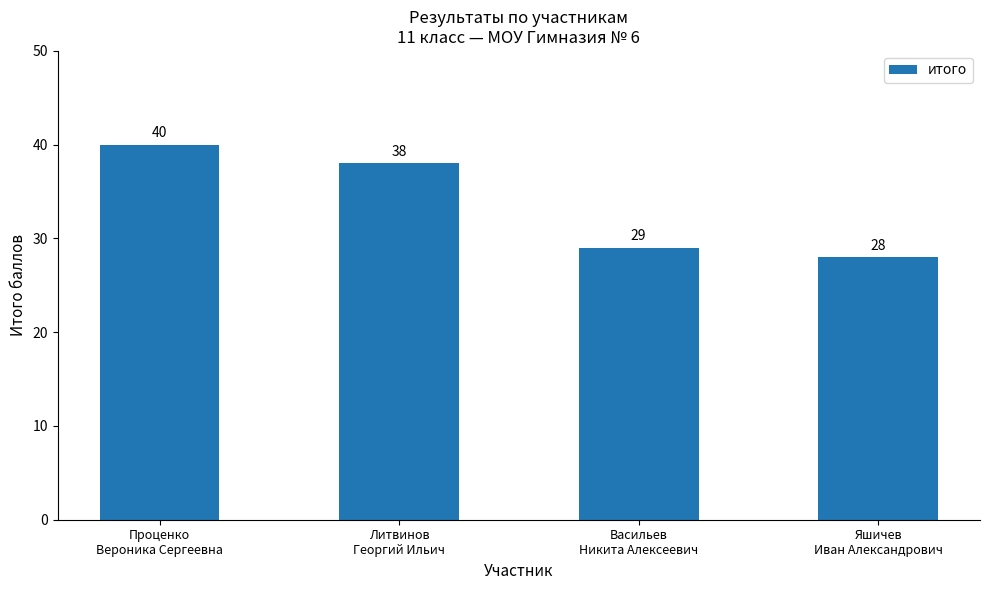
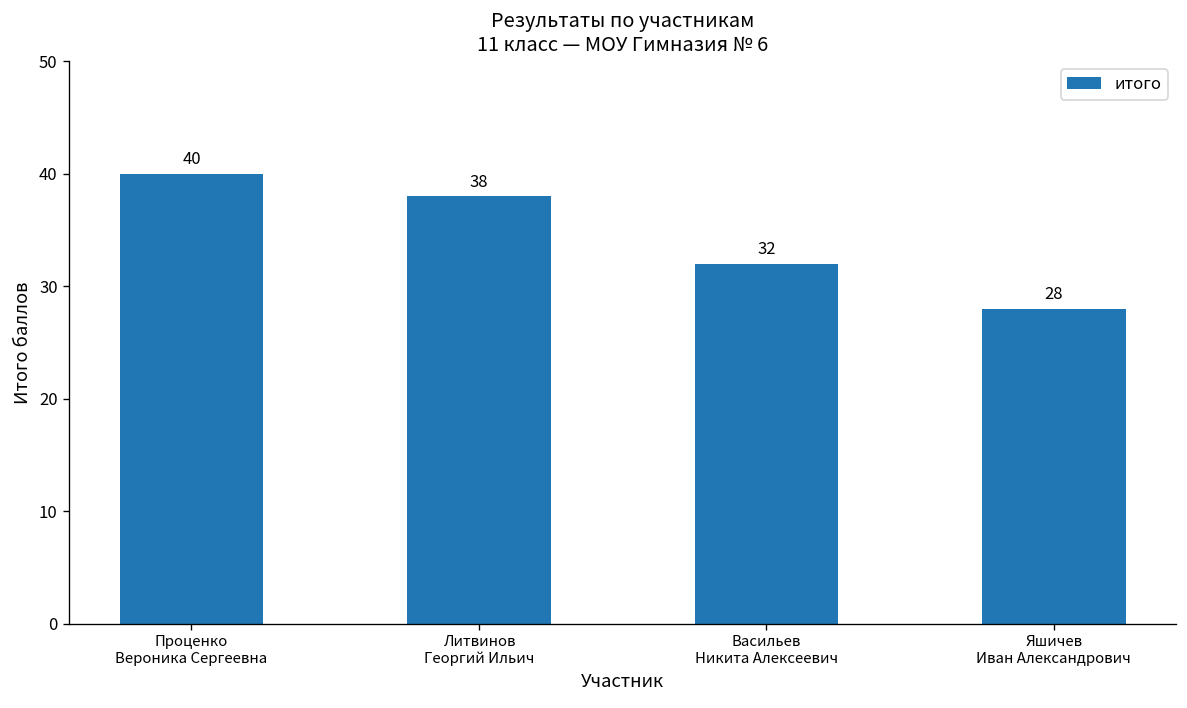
  {
    "Проценко Вероника Сергеевна": 40,
    "Литвинов Георгий Ильич": 38,
-   "Васильев Никита Алексеевич": 29,
+   "Васильев Никита Алексеевич": 32,
    "Яшичев Иван Александрович": 28
  }
